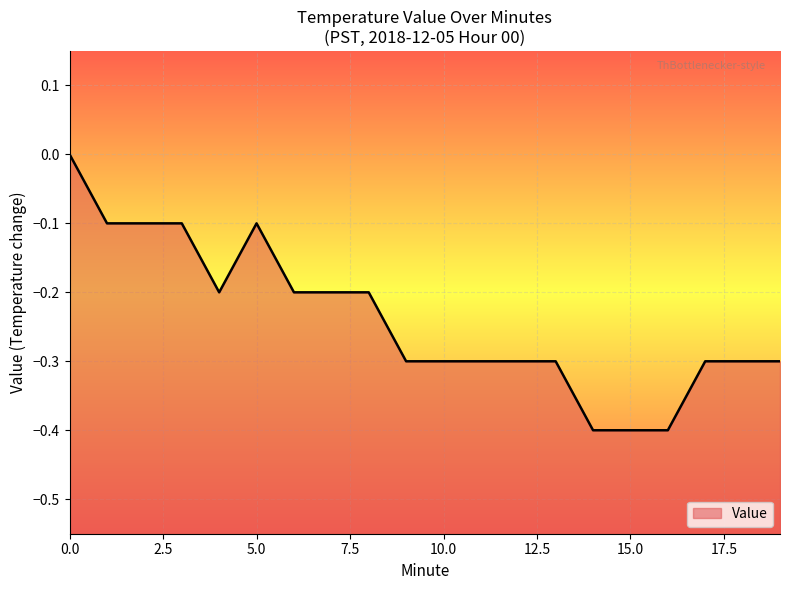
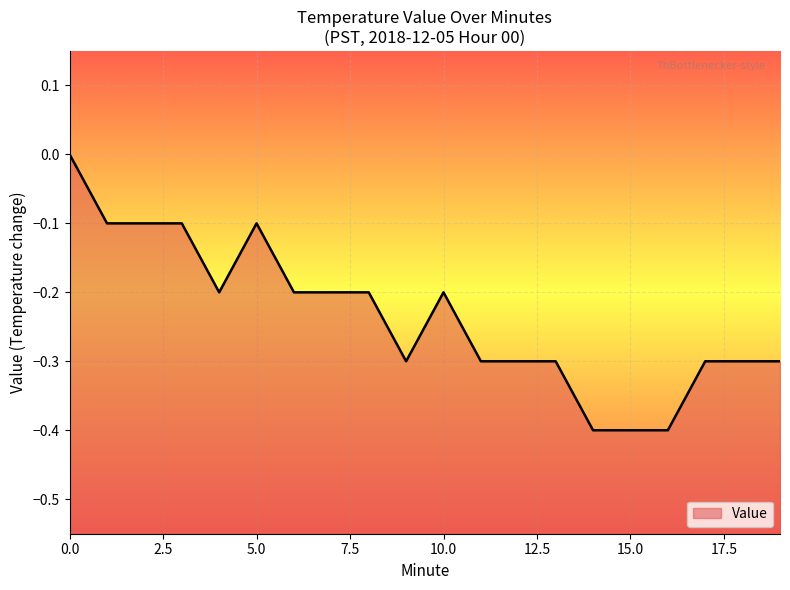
  {
    "0.0": 0.0,
    "5.0": -0.1,
-   "10.0": -0.3,
+   "10.0": -0.2,
    "15.0": -0.4
  }
